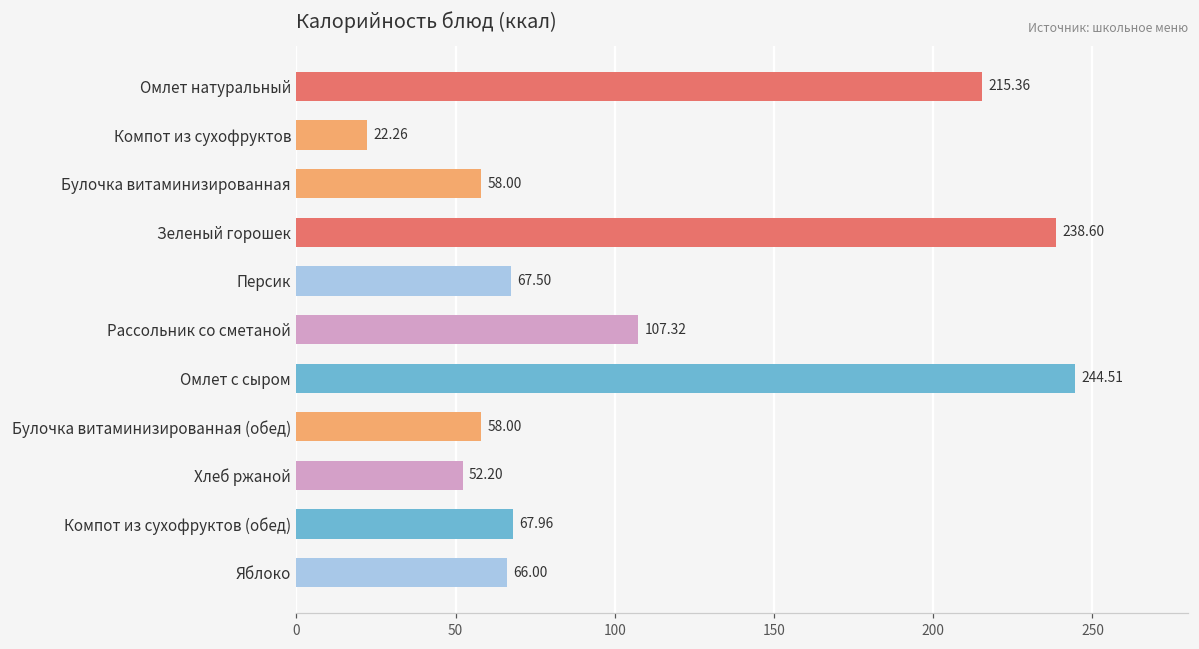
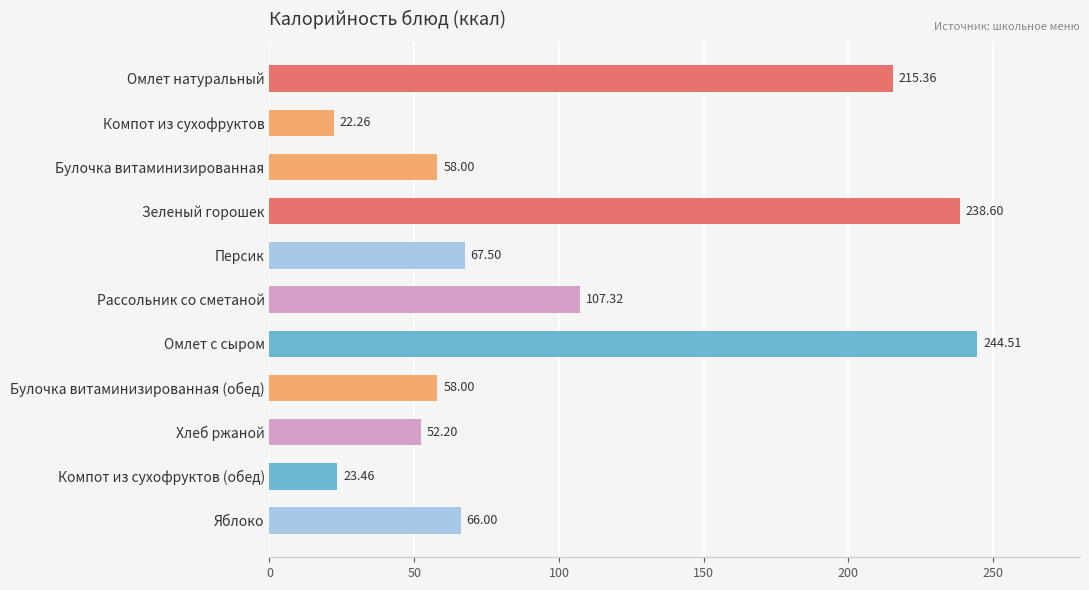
  {
    "Омлет натуральный": 215.36,
    "Компот из сухофруктов": 22.26,
    "Булочка витаминизированная": 58.00,
    "Зеленый горошек": 238.60,
    "Персик": 67.50,
    "Рассольник со сметаной": 107.32,
    "Омлет с сыром": 244.51,
    "Булочка витаминизированная (обед)": 58.00,
    "Хлеб ржаной": 52.20,
-   "Компот из сухофруктов (обед)": 67.96,
+   "Компот из сухофруктов (обед)": 23.46,
    "Яблоко": 66.00
  }
